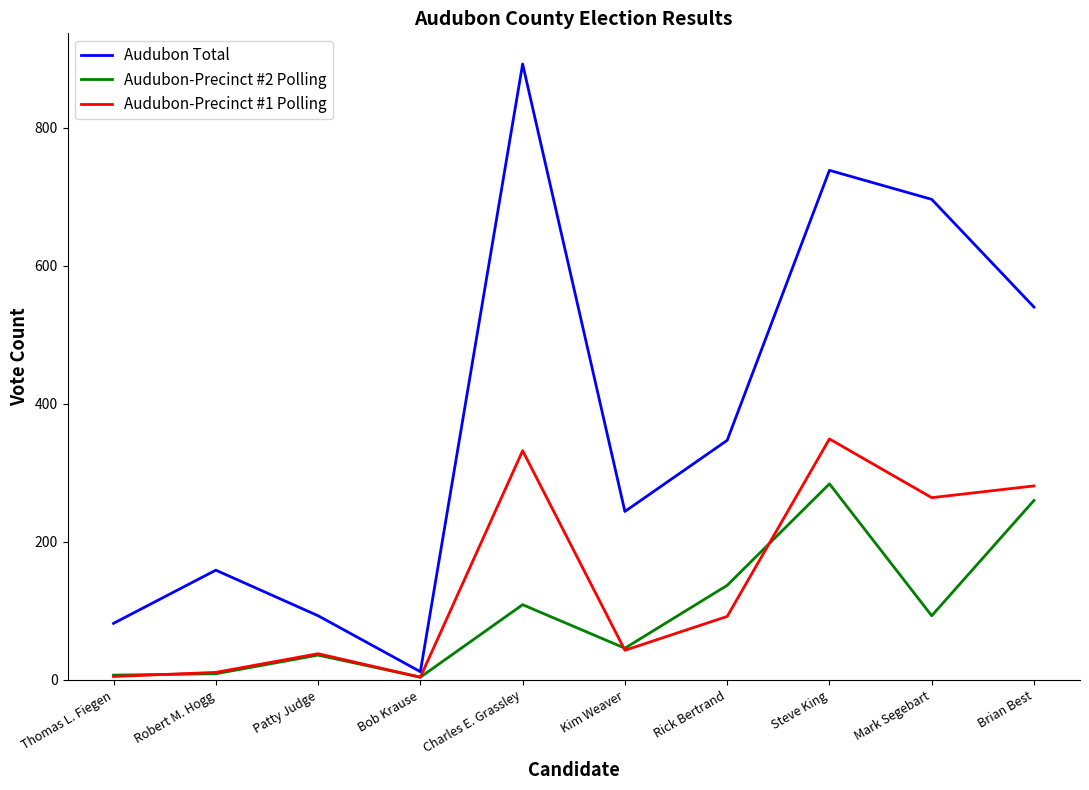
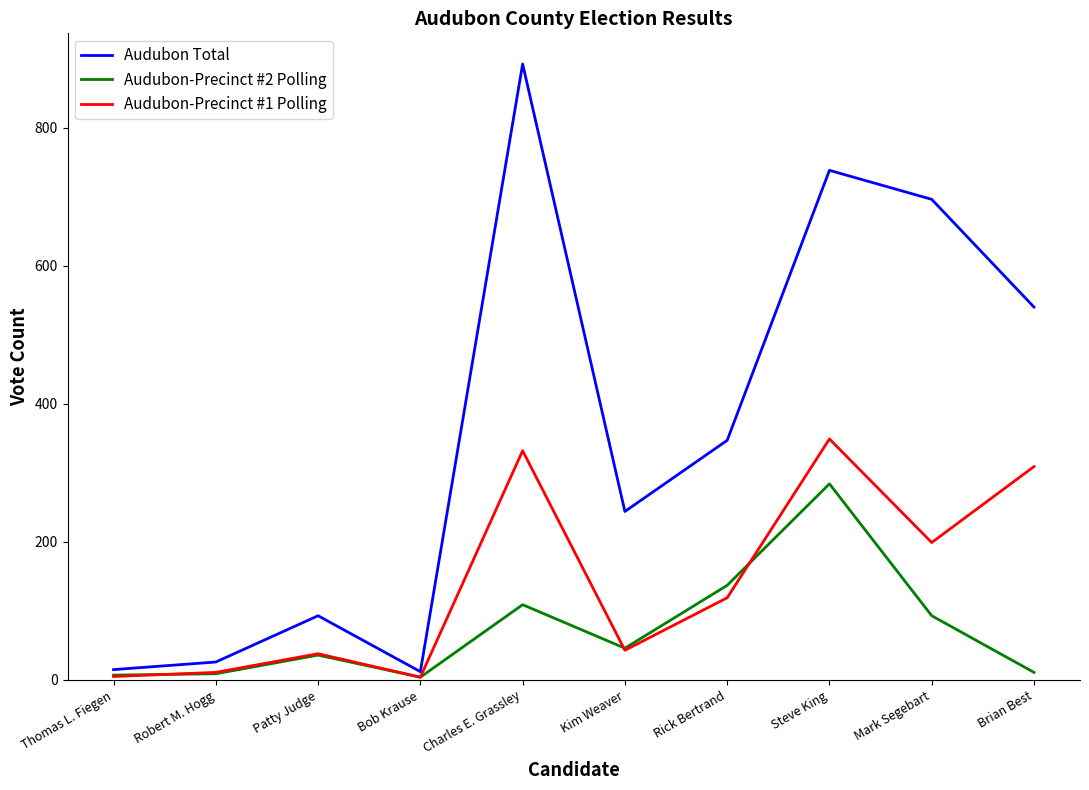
  {
    "Audubon Total": {
-     "Thomas L. Fiegen": 80,
-     "Robert M. Hogg": 160,
+     "Thomas L. Fiegen": 20,
+     "Robert M. Hogg": 30,
      "Patty Judge": 90,
      "Bob Krause": 10,
      "Charles E. Grassley": 890,
      "Kim Weaver": 240,
      "Rick Bertrand": 350,
      "Steve King": 740,
      "Mark Segebart": 700,
      "Brian Best": 540
    },
    "Audubon-Precinct #2 Polling": {
      "Charles E. Grassley": 110,
      "Rick Bertrand": 140,
      "Steve King": 280,
      "Mark Segebart": 90,
-     "Brian Best": 260
+     "Brian Best": 10
    },
    "Audubon-Precinct #1 Polling": {
      "Charles E. Grassley": 330,
-     "Rick Bertrand": 90,
+     "Rick Bertrand": 120,
      "Steve King": 350,
-     "Mark Segebart": 260,
-     "Brian Best": 280
+     "Mark Segebart": 200,
+     "Brian Best": 310
    }
  }
